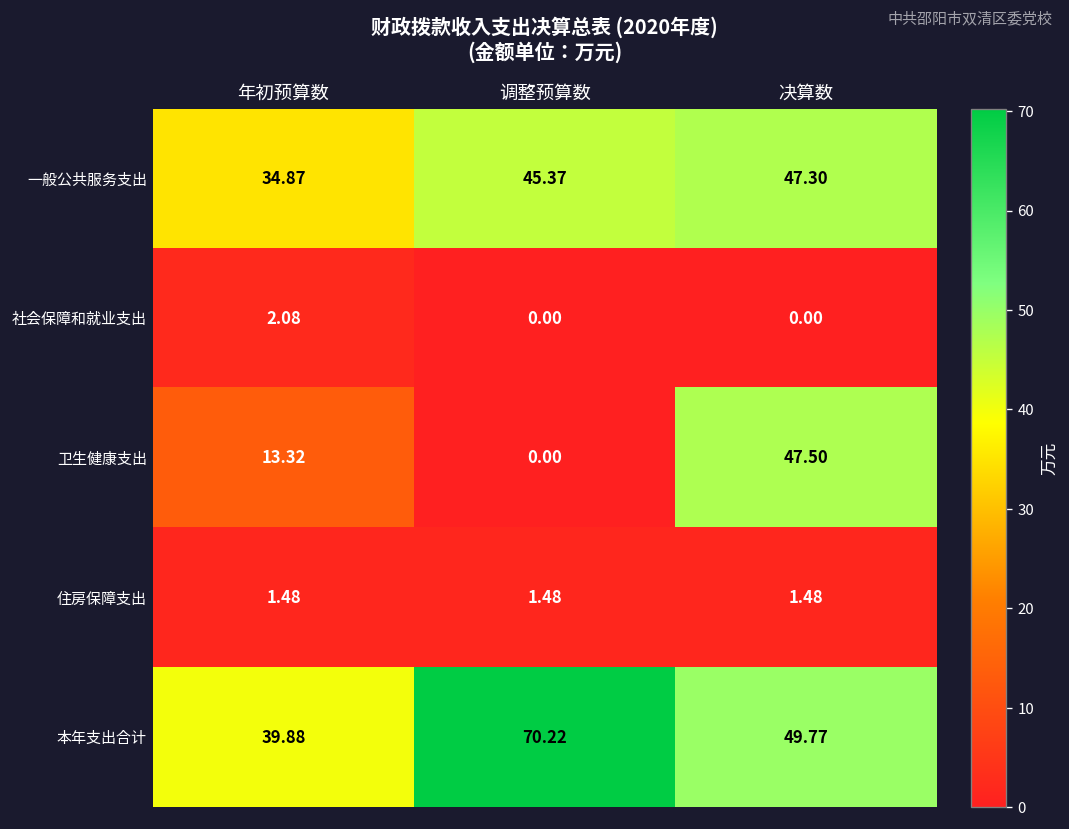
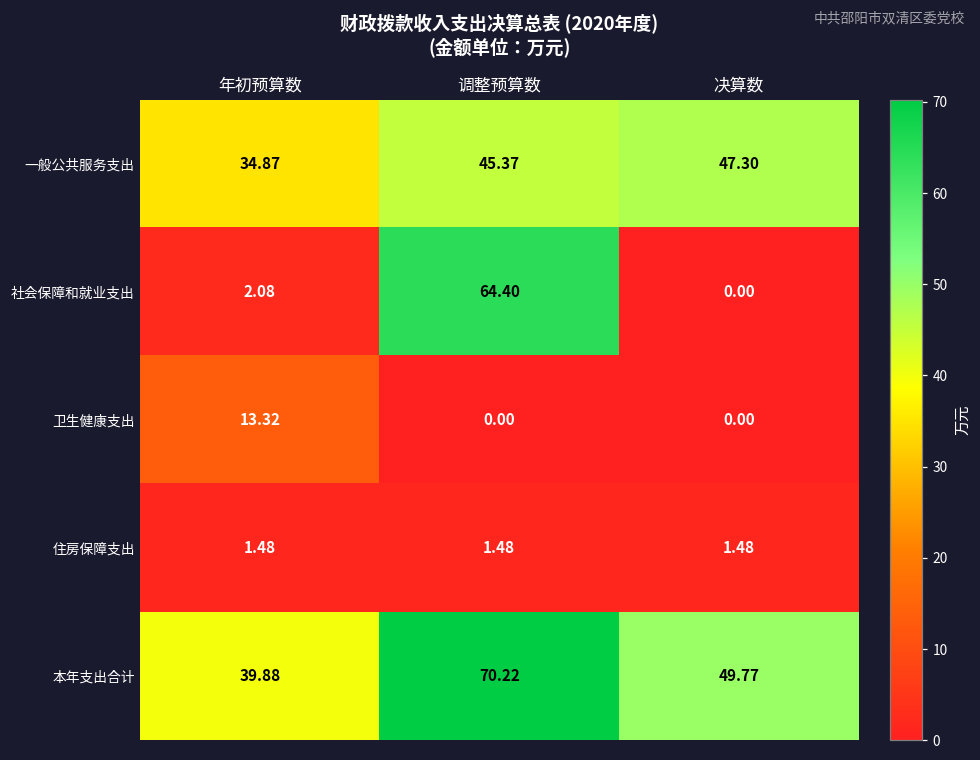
  {
    "一般公共服务支出": {
      "年初预算数": 34.87,
      "调整预算数": 45.37,
      "决算数": 47.30
    },
    "社会保障和就业支出": {
      "年初预算数": 2.08,
-     "调整预算数": 0.00,
+     "调整预算数": 64.40,
      "决算数": 0.00
    },
    "卫生健康支出": {
      "年初预算数": 13.32,
      "调整预算数": 0.00,
-     "决算数": 47.50
+     "决算数": 0.00
    },
    "住房保障支出": {
      "年初预算数": 1.48,
      "调整预算数": 1.48,
      "决算数": 1.48
    },
    "本年支出合计": {
      "年初预算数": 39.88,
      "调整预算数": 70.22,
      "决算数": 49.77
    }
  }
